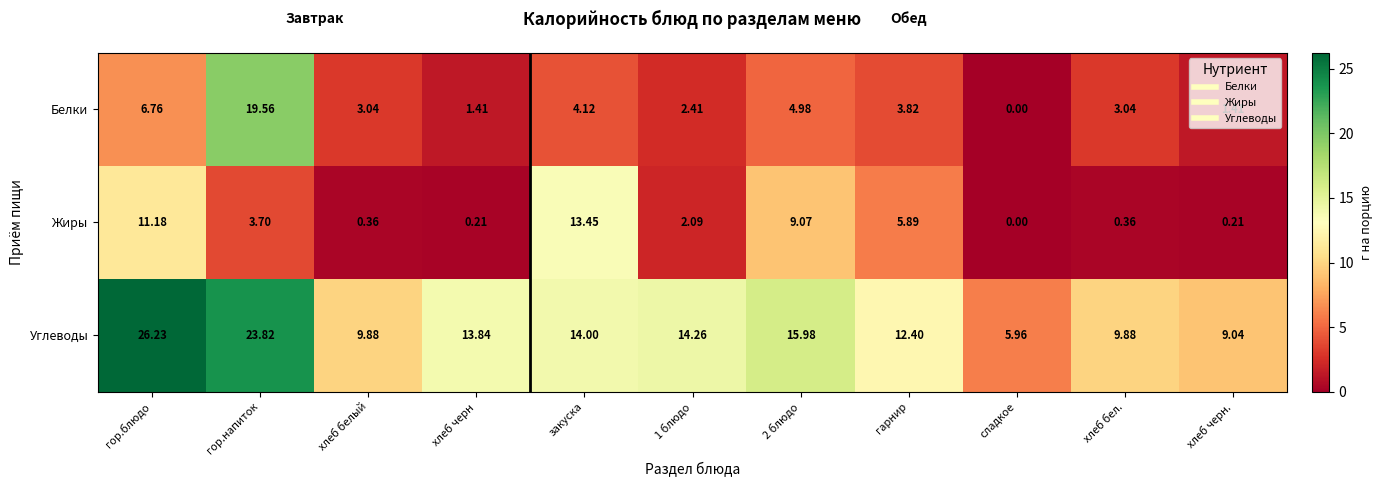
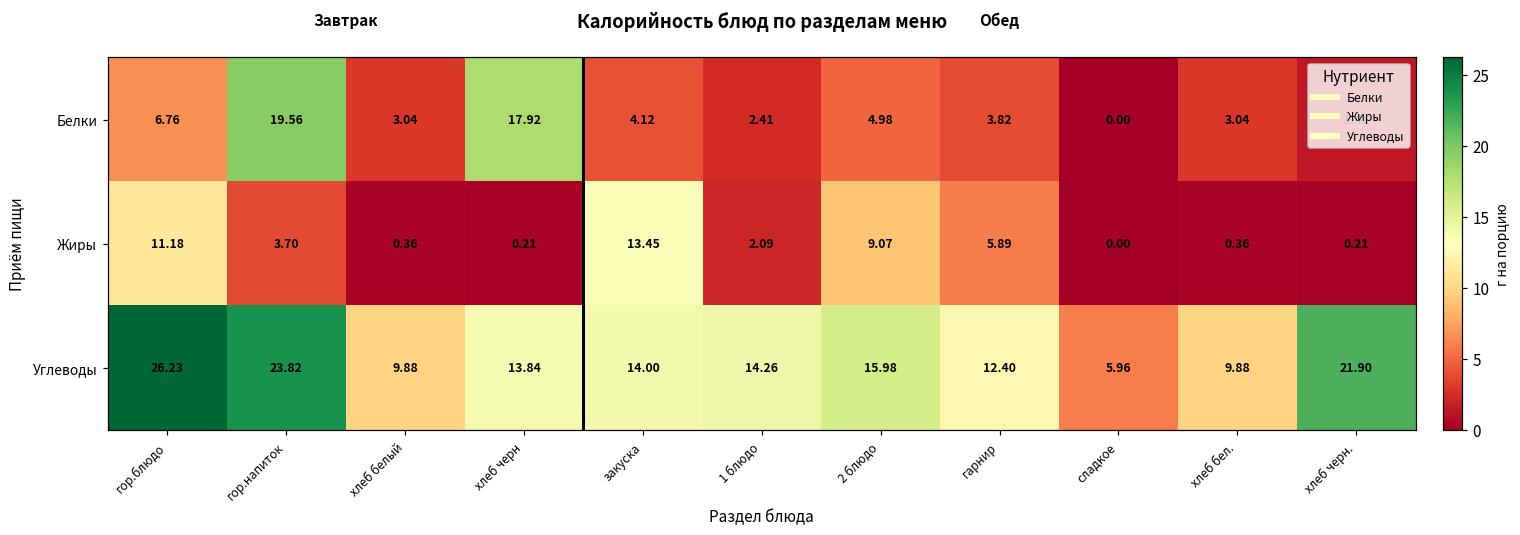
  {
    "Белки": {
      "гор.блюдо": 6.76,
      "гор.напиток": 19.56,
      "хлеб белый": 3.04,
-     "хлеб черн": 1.41,
+     "хлеб черн": 17.92,
      "закуска": 4.12,
      "1 блюдо": 2.41,
      "2 блюдо": 4.98,
      "гарнир": 3.82,
      "сладкое": 0.00,
      "хлеб бел.": 3.04
    },
    "Жиры": {
      "гор.блюдо": 11.18,
      "гор.напиток": 3.70,
      "хлеб белый": 0.36,
      "хлеб черн": 0.21,
      "закуска": 13.45,
      "1 блюдо": 2.09,
      "2 блюдо": 9.07,
      "гарнир": 5.89,
      "сладкое": 0.00,
      "хлеб бел.": 0.36,
      "хлеб черн.": 0.21
    },
    "Углеводы": {
      "гор.блюдо": 26.23,
      "гор.напиток": 23.82,
      "хлеб белый": 9.88,
      "хлеб черн": 13.84,
      "закуска": 14.00,
      "1 блюдо": 14.26,
      "2 блюдо": 15.98,
      "гарнир": 12.40,
      "сладкое": 5.96,
      "хлеб бел.": 9.88,
-     "хлеб черн.": 9.04
+     "хлеб черн.": 21.90
    }
  }
